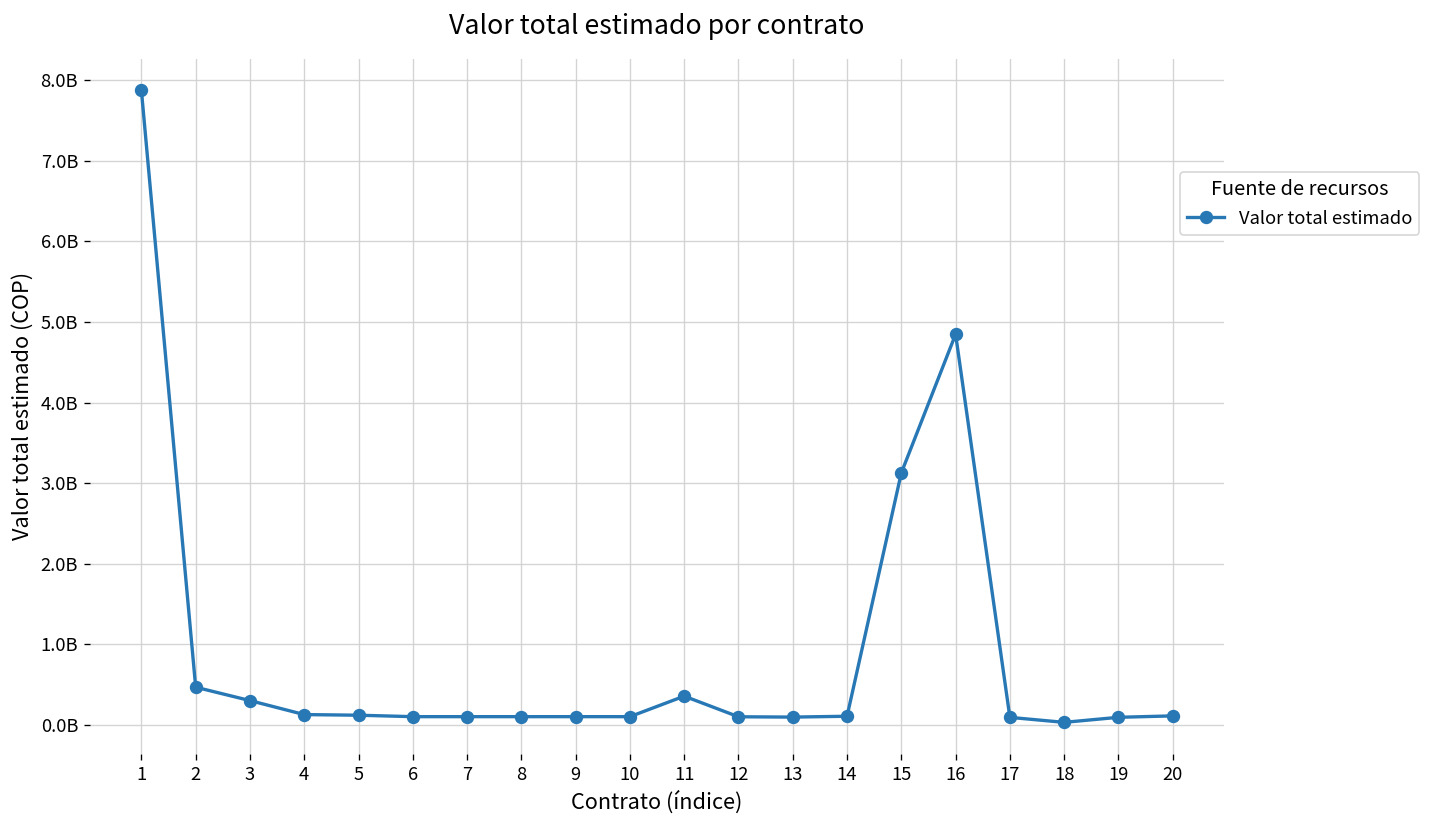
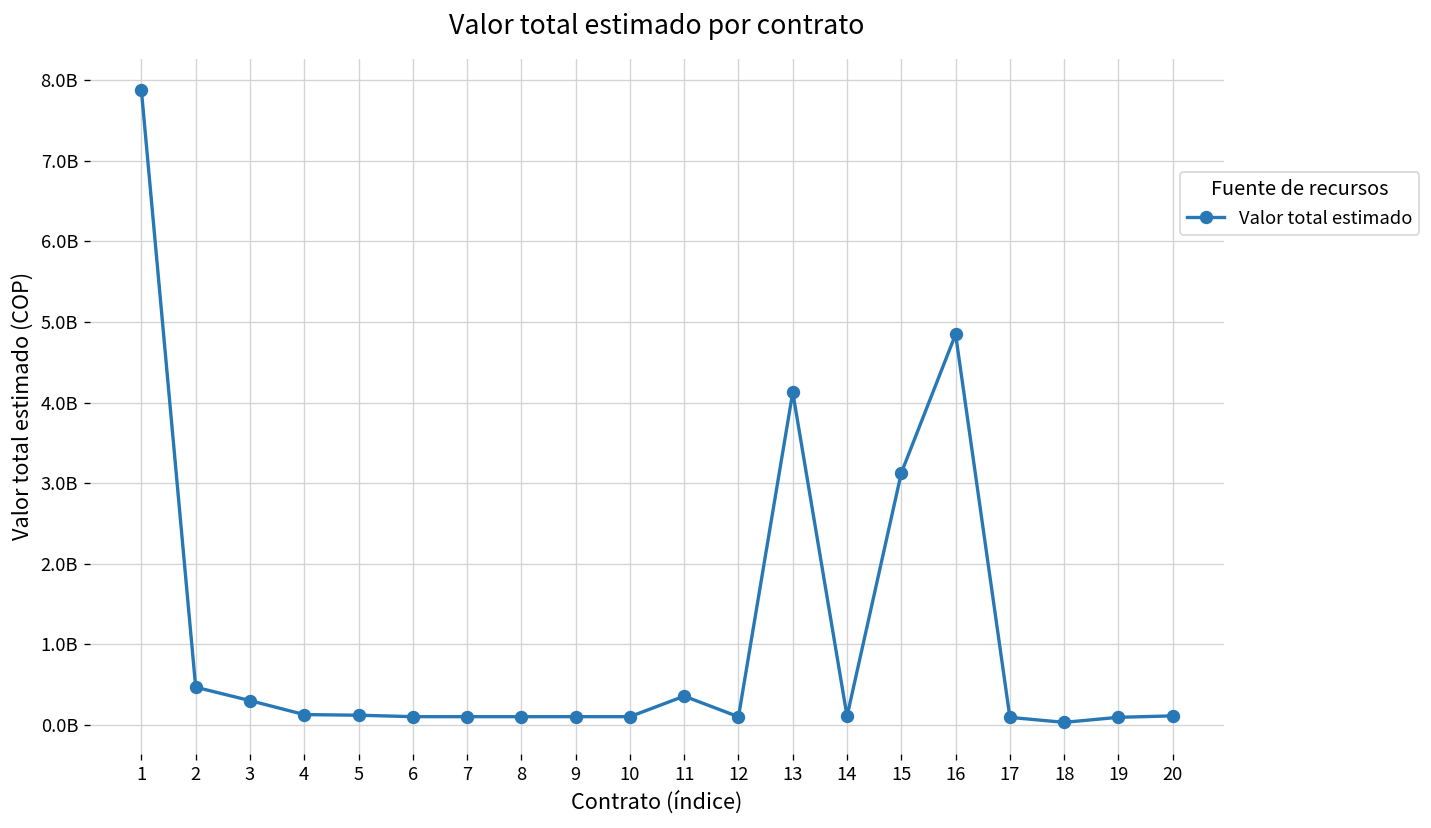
  {
    "1": 7900000000,
    "2": 500000000,
    "3": 300000000,
    "4": 100000000,
    "5": 100000000,
    "6": 100000000,
    "7": 100000000,
    "8": 100000000,
    "9": 100000000,
    "10": 100000000,
    "11": 400000000,
    "12": 100000000,
-   "13": 100000000,
+   "13": 4100000000,
    "14": 100000000,
    "15": 3100000000,
    "16": 4800000000,
    "17": 100000000,
    "18": 0,
    "19": 100000000,
    "20": 100000000
  }
